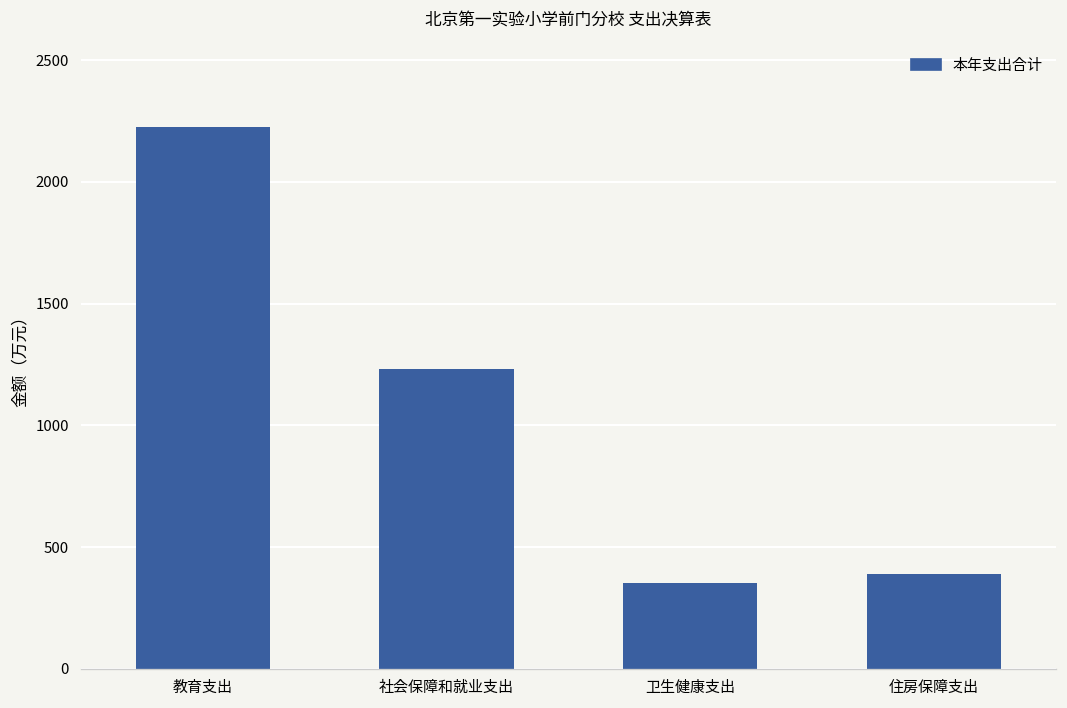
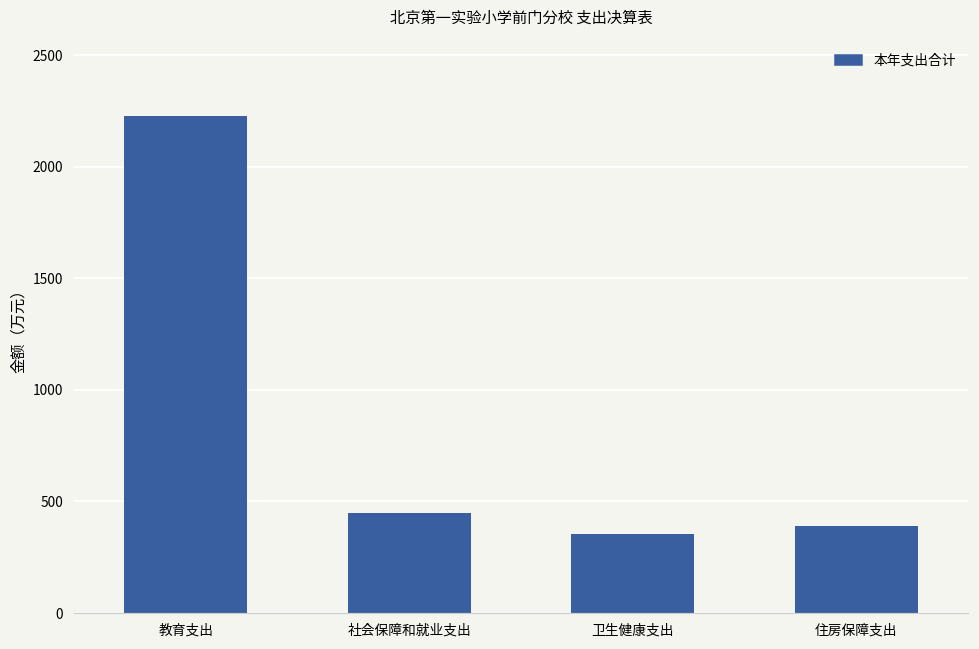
  {
    "教育支出": 2230,
-   "社会保障和就业支出": 1230,
+   "社会保障和就业支出": 450,
    "卫生健康支出": 350,
    "住房保障支出": 390
  }
